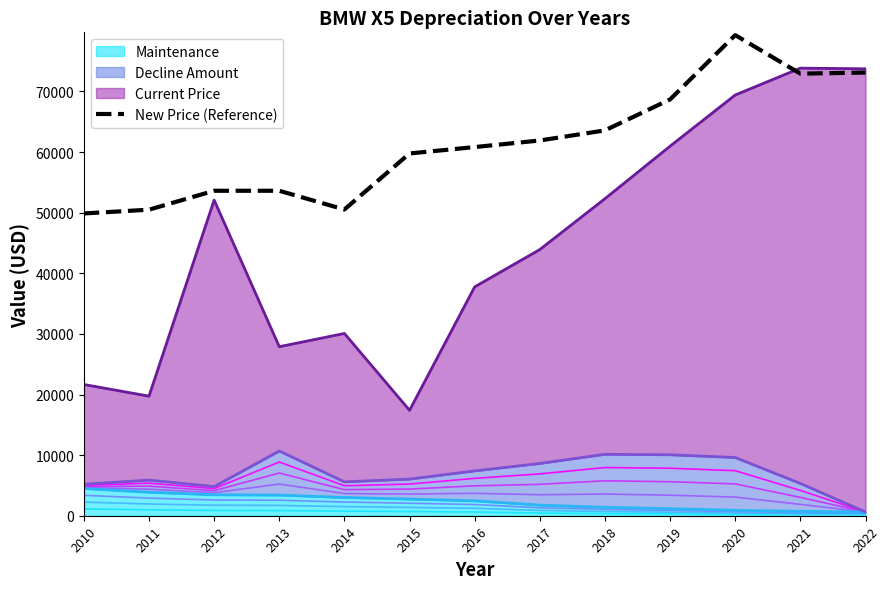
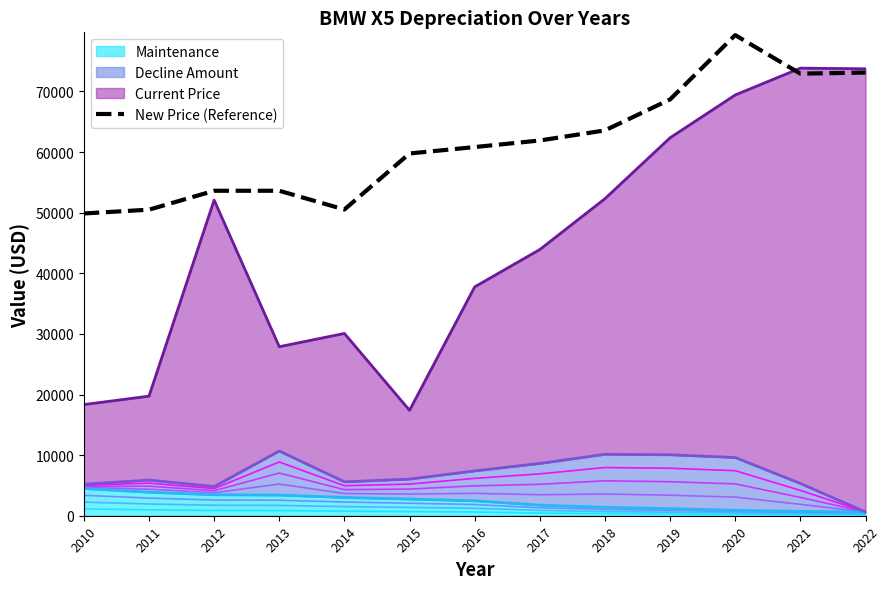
  {
    "Current Price": {
-     "2010": 16000,
+     "2010": 13000,
      "2011": 14000,
      "2012": 47000,
      "2013": 17000,
      "2014": 24000,
      "2015": 11000,
      "2016": 30000,
      "2017": 35000,
      "2018": 42000,
-     "2019": 51000,
+     "2019": 52000,
      "2020": 60000,
      "2021": 69000,
      "2022": 73000
    },
    "New Price (Reference)": {
      "2010": 50000,
      "2011": 50000,
      "2012": 54000,
      "2013": 54000,
      "2014": 51000,
      "2015": 60000,
      "2016": 61000,
      "2017": 62000,
      "2018": 64000,
      "2019": 69000,
      "2020": 79000,
      "2021": 73000,
      "2022": 73000
    }
  }
